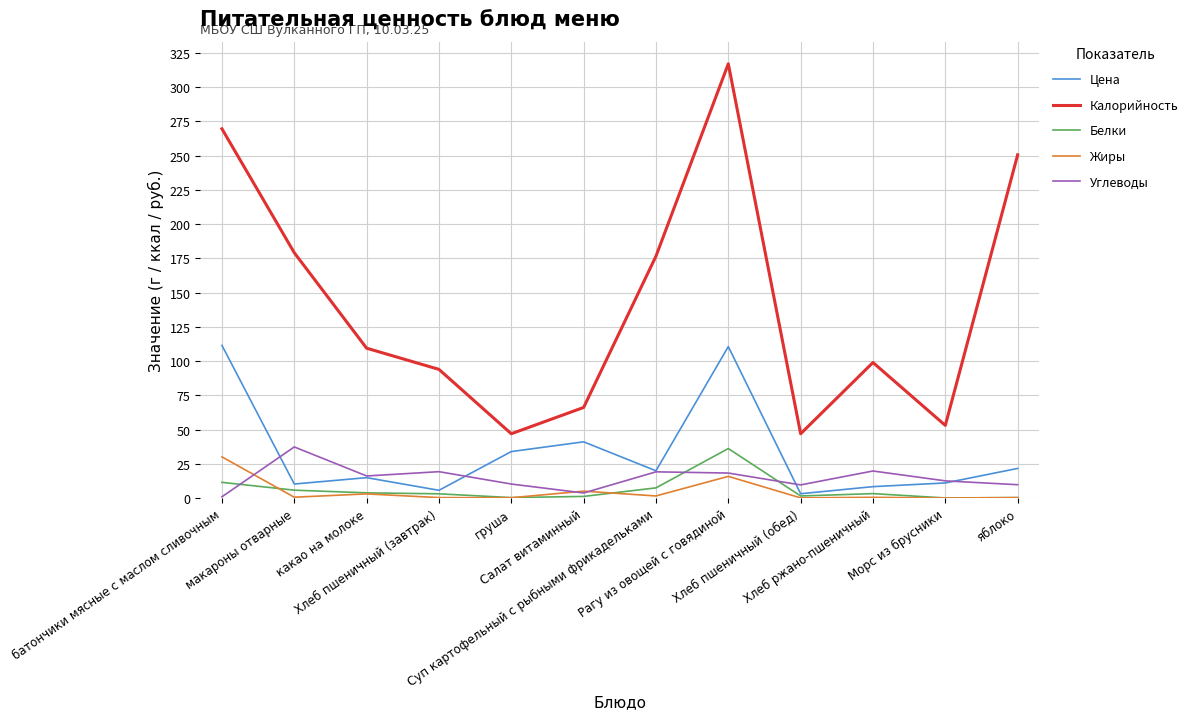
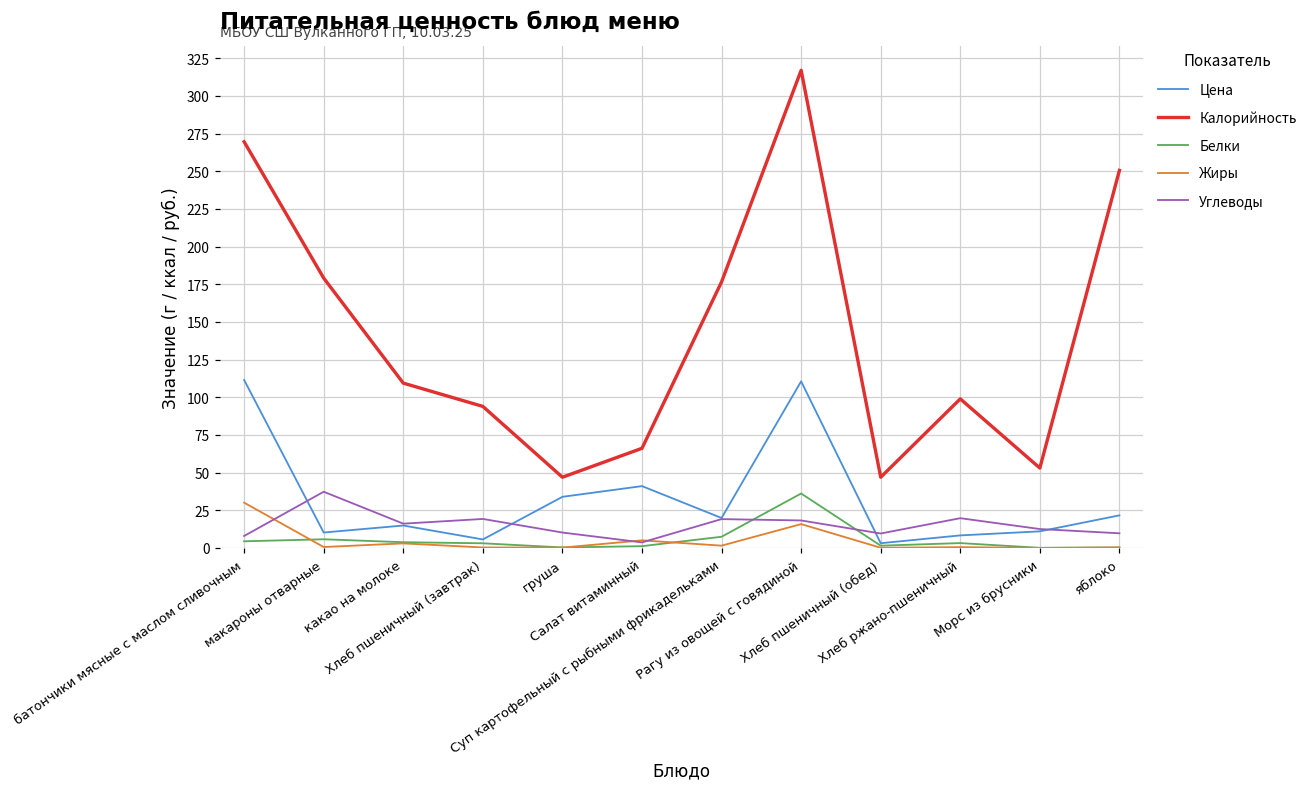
  {
    "Цена": {
      "батончики мясные с маслом сливочным": 112,
      "макароны отварные": 10,
      "Хлеб пшеничный (завтрак)": 6,
      "груша": 34,
      "Салат витаминный": 41,
      "Рагу из овощей с говядиной": 111,
      "Хлеб ржано-пшеничный": 8,
      "яблоко": 22
    },
    "Калорийность": {
      "батончики мясные с маслом сливочным": 270,
      "макароны отварные": 179,
      "какао на молоке": 109,
      "Хлеб пшеничный (завтрак)": 94,
      "груша": 47,
      "Салат витаминный": 66,
      "Суп картофельный с рыбными фрикадельками": 177,
      "Рагу из овощей с говядиной": 317,
      "Хлеб пшеничный (обед)": 47,
      "Хлеб ржано-пшеничный": 99,
      "Морс из брусники": 53,
      "яблоко": 251
    },
    "Белки": {
-     "батончики мясные с маслом сливочным": 12,
+     "батончики мясные с маслом сливочным": 4,
      "макароны отварные": 6,
      "Хлеб пшеничный (завтрак)": 3,
      "Салат витаминный": 1,
      "Суп картофельный с рыбными фрикадельками": 8,
      "Рагу из овощей с говядиной": 36,
      "Хлеб ржано-пшеничный": 3
    },
    "Жиры": {
      "батончики мясные с маслом сливочным": 30,
      "макароны отварные": 1,
      "Хлеб пшеничный (завтрак)": 0,
      "Суп картофельный с рыбными фрикадельками": 2,
      "Рагу из овощей с говядиной": 16,
      "Хлеб ржано-пшеничный": 1
    },
    "Углеводы": {
-     "батончики мясные с маслом сливочным": 1,
+     "батончики мясные с маслом сливочным": 8,
      "макароны отварные": 37,
      "Хлеб пшеничный (завтрак)": 19,
      "груша": 10,
      "Рагу из овощей с говядиной": 18,
      "Хлеб пшеничный (обед)": 10,
      "Хлеб ржано-пшеничный": 20,
      "яблоко": 10
    }
  }
